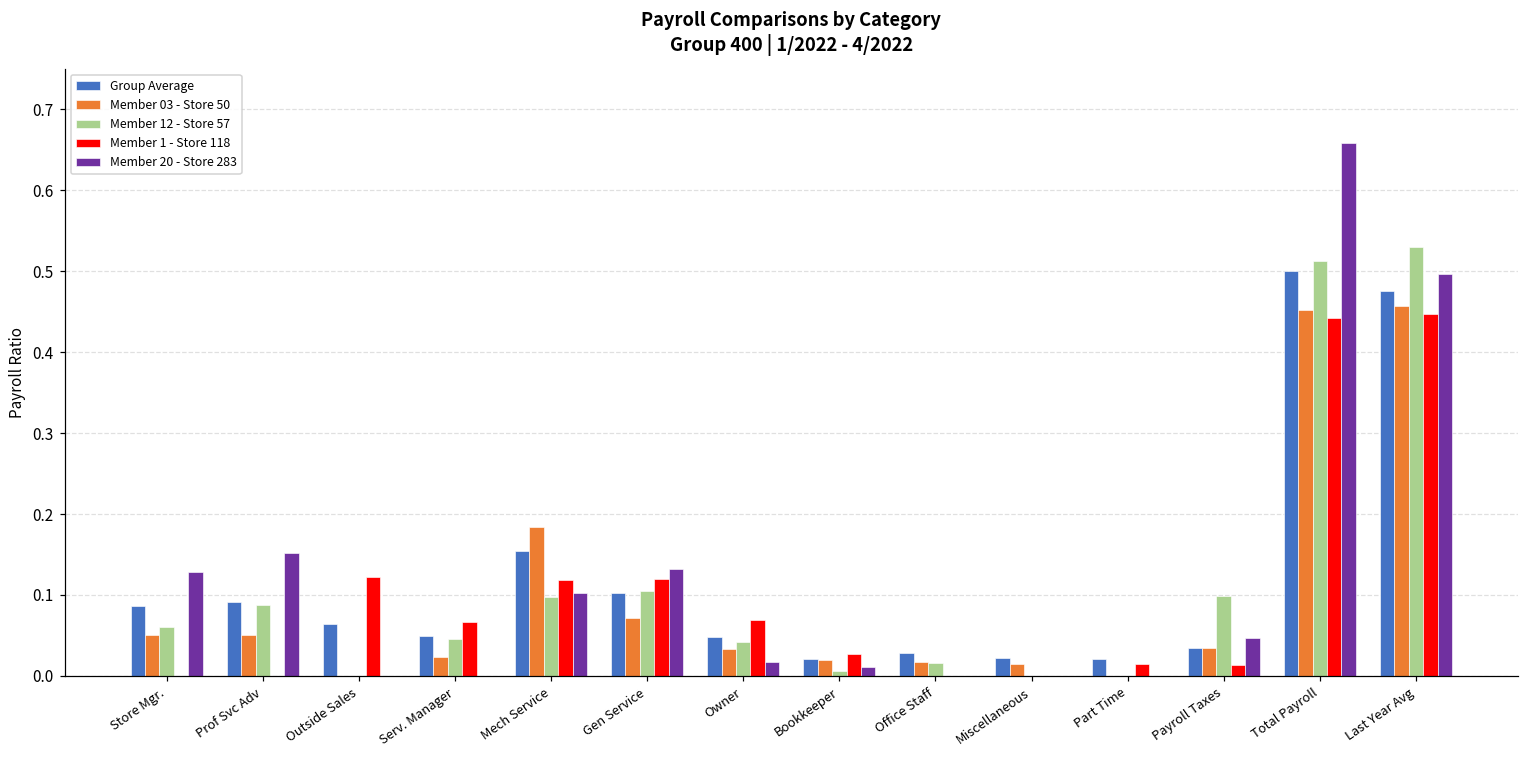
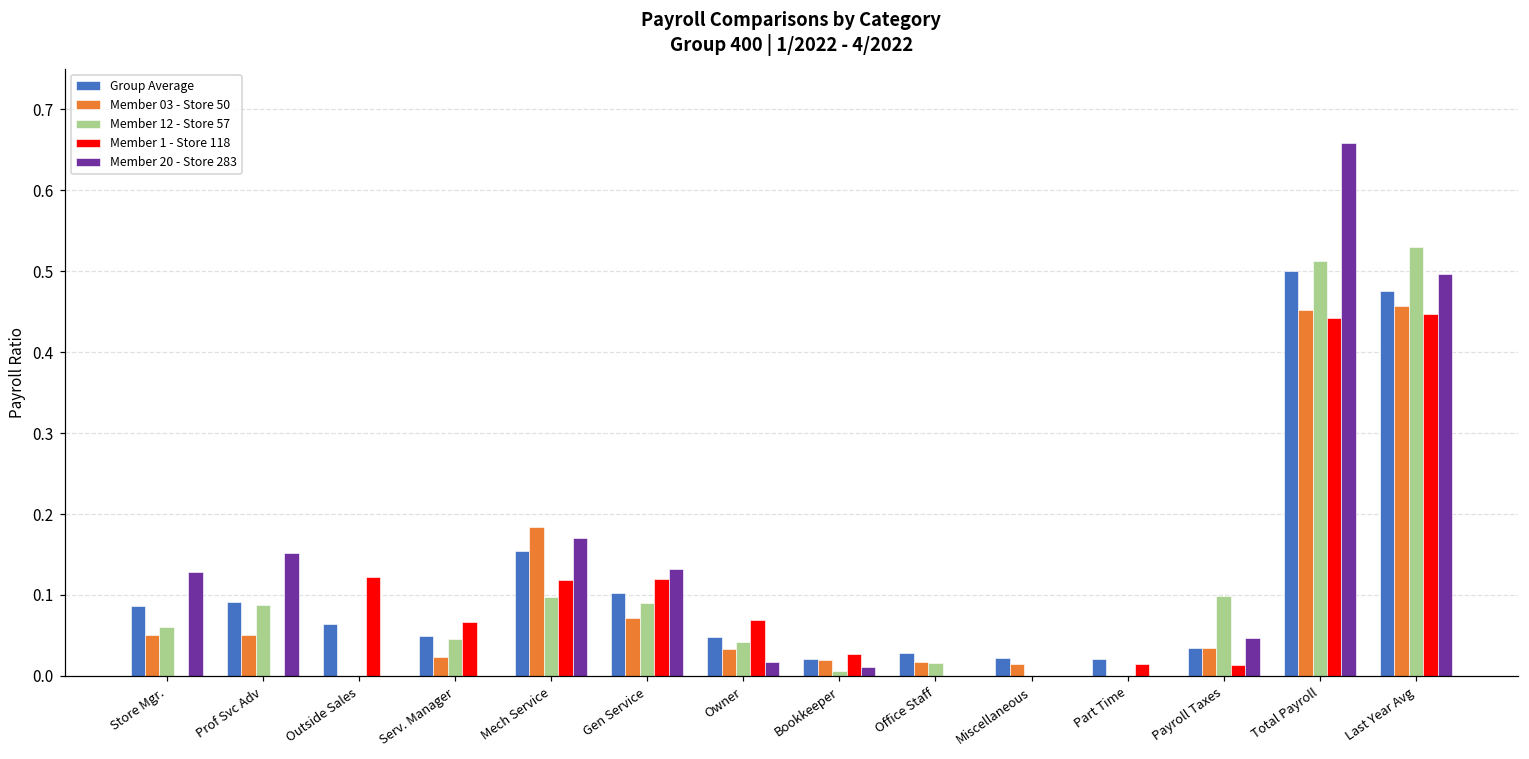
  {
    "Group Average": {
      "Store Mgr.": 0.09,
      "Prof Svc Adv": 0.09,
      "Outside Sales": 0.06,
      "Serv. Manager": 0.05,
      "Mech Service": 0.15,
      "Gen Service": 0.10,
      "Owner": 0.05,
      "Bookkeeper": 0.02,
      "Office Staff": 0.03,
      "Miscellaneous": 0.02,
      "Part Time": 0.02,
      "Payroll Taxes": 0.03,
      "Total Payroll": 0.50,
      "Last Year Avg": 0.48
    },
    "Member 03 - Store 50": {
      "Store Mgr.": 0.05,
      "Prof Svc Adv": 0.05,
      "Outside Sales": 0.00,
      "Serv. Manager": 0.02,
      "Mech Service": 0.18,
      "Gen Service": 0.07,
      "Owner": 0.03,
      "Bookkeeper": 0.02,
      "Office Staff": 0.02,
      "Miscellaneous": 0.01,
      "Part Time": 0.00,
      "Payroll Taxes": 0.03,
      "Total Payroll": 0.45,
      "Last Year Avg": 0.46
    },
    "Member 12 - Store 57": {
      "Store Mgr.": 0.06,
      "Prof Svc Adv": 0.09,
      "Outside Sales": 0.00,
      "Serv. Manager": 0.05,
      "Mech Service": 0.10,
-     "Gen Service": 0.11,
+     "Gen Service": 0.09,
      "Owner": 0.04,
      "Bookkeeper": 0.01,
      "Office Staff": 0.02,
      "Miscellaneous": 0.00,
      "Part Time": 0.00,
      "Payroll Taxes": 0.10,
      "Total Payroll": 0.51,
      "Last Year Avg": 0.53
    },
    "Member 1 - Store 118": {
      "Store Mgr.": 0.00,
      "Prof Svc Adv": 0.00,
      "Outside Sales": 0.12,
      "Serv. Manager": 0.07,
      "Mech Service": 0.12,
      "Gen Service": 0.12,
      "Owner": 0.07,
      "Bookkeeper": 0.03,
      "Office Staff": 0.00,
      "Miscellaneous": 0.00,
      "Part Time": 0.01,
      "Payroll Taxes": 0.01,
      "Total Payroll": 0.44,
      "Last Year Avg": 0.45
    },
    "Member 20 - Store 283": {
      "Store Mgr.": 0.13,
      "Prof Svc Adv": 0.15,
      "Outside Sales": 0.00,
      "Serv. Manager": 0.00,
-     "Mech Service": 0.10,
+     "Mech Service": 0.17,
      "Gen Service": 0.13,
      "Owner": 0.02,
      "Bookkeeper": 0.01,
      "Office Staff": 0.00,
      "Miscellaneous": 0.00,
      "Part Time": 0.00,
      "Payroll Taxes": 0.05,
      "Total Payroll": 0.66,
      "Last Year Avg": 0.50
    }
  }
